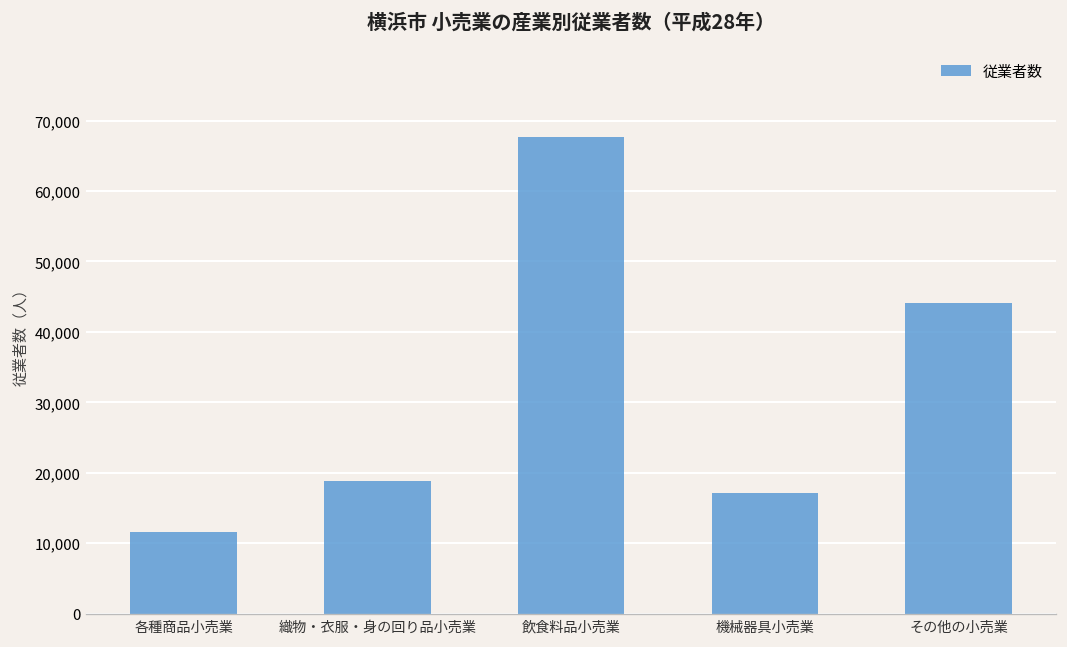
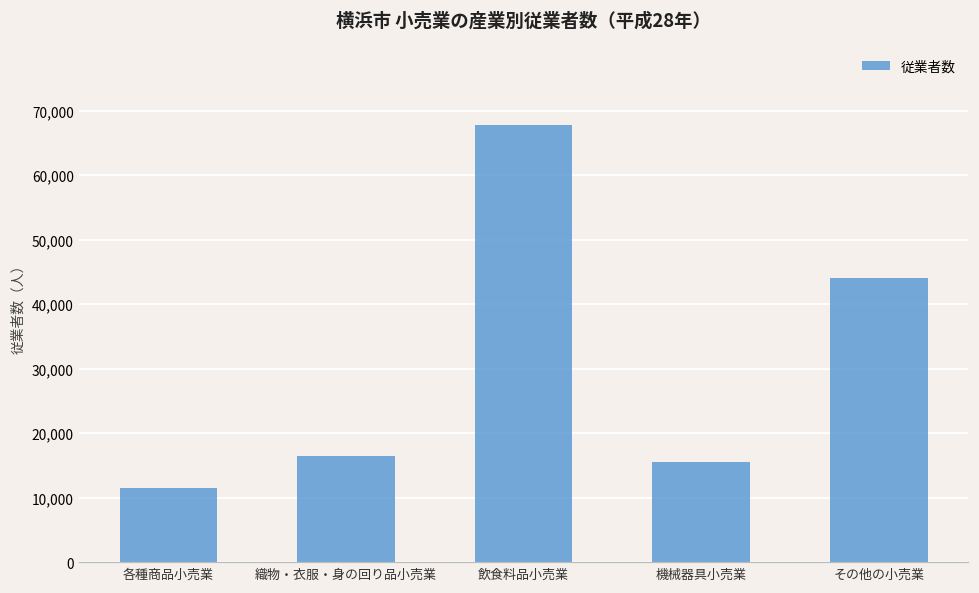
  {
    "各種商品小売業": "12,000",
-   "織物・衣服・身の回り品小売業": "19,000",
+   "織物・衣服・身の回り品小売業": "16,000",
    "飲食料品小売業": "68,000",
-   "機械器具小売業": "17,000",
+   "機械器具小売業": "16,000",
    "その他の小売業": "44,000"
  }
